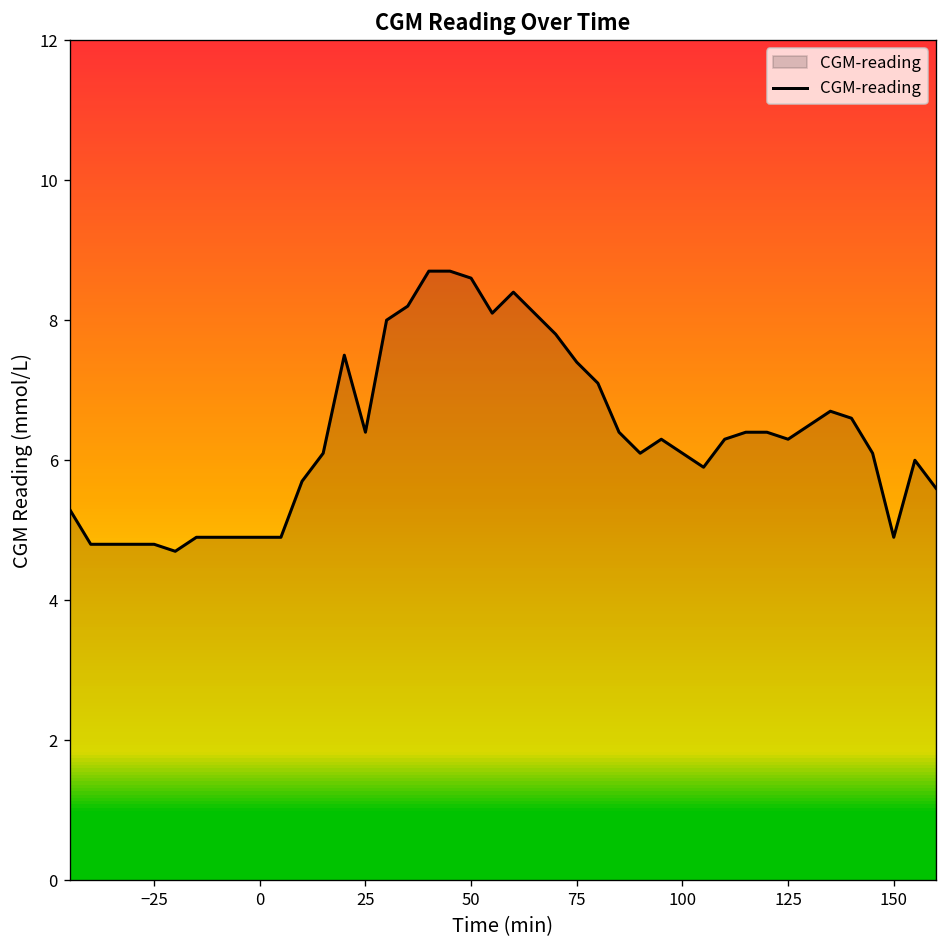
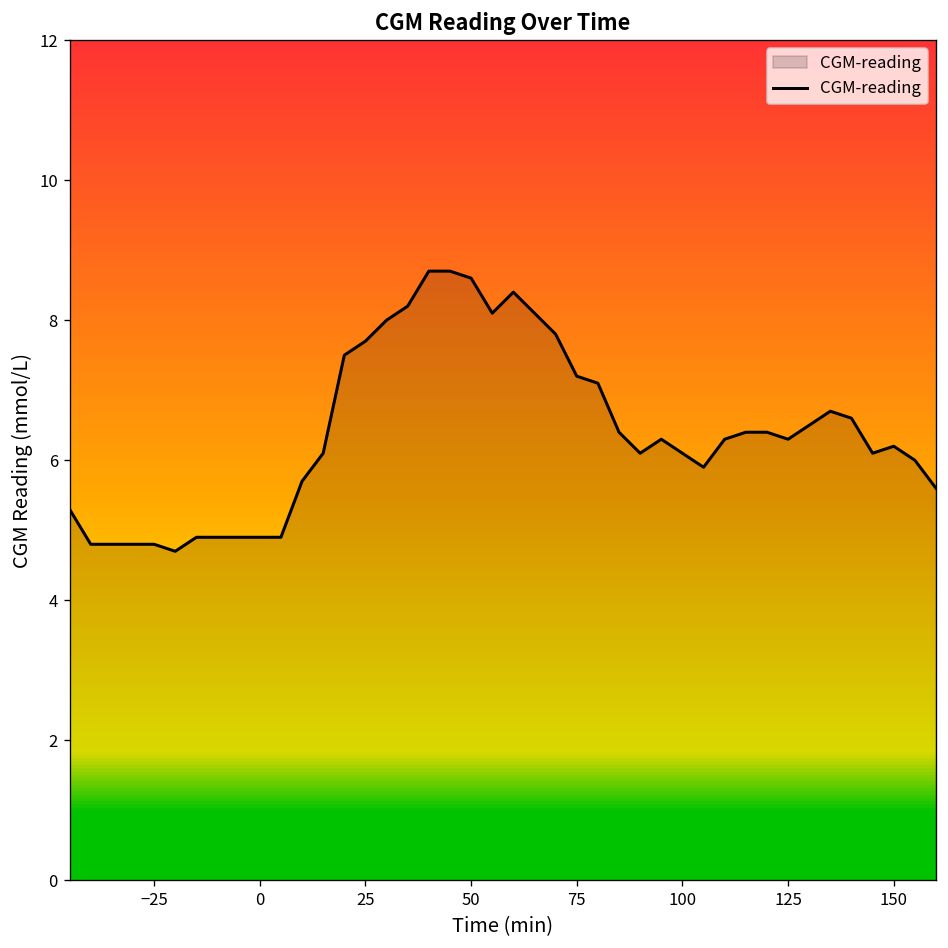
  {
    "−25": 4.8,
    "0": 4.9,
-   "25": 6.4,
+   "25": 7.7,
    "50": 8.6,
-   "75": 7.4,
+   "75": 7.2,
    "100": 6.1,
    "125": 6.3,
-   "150": 4.9
+   "150": 6.2
  }
